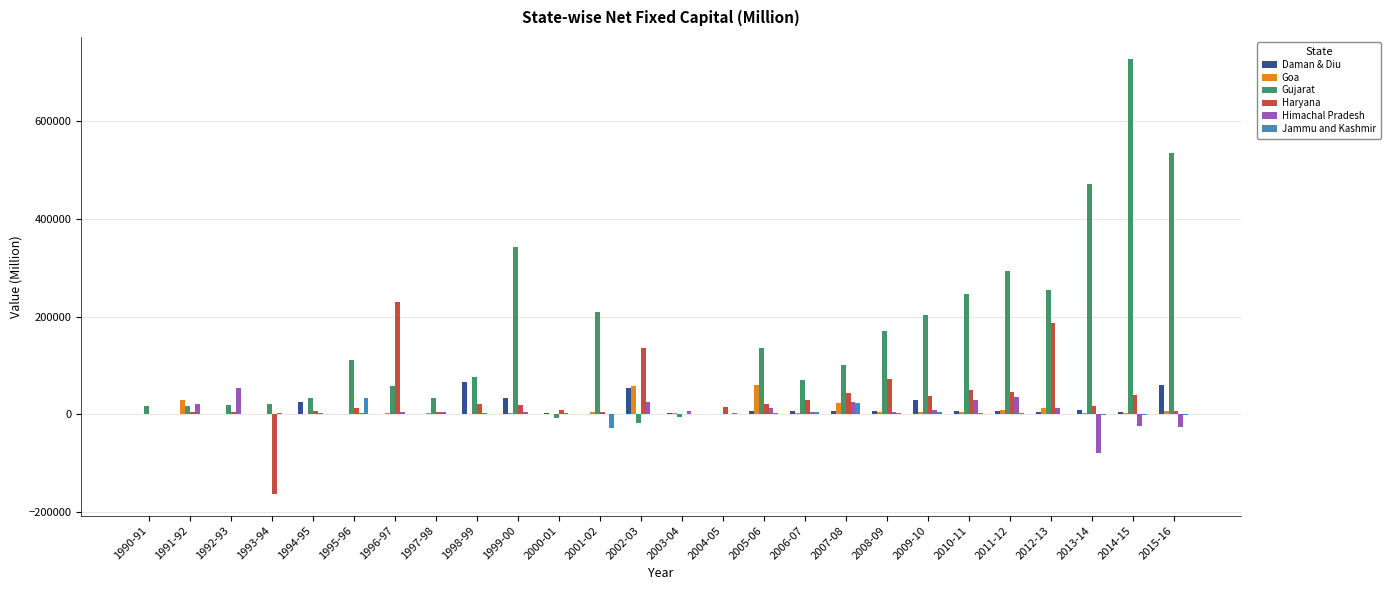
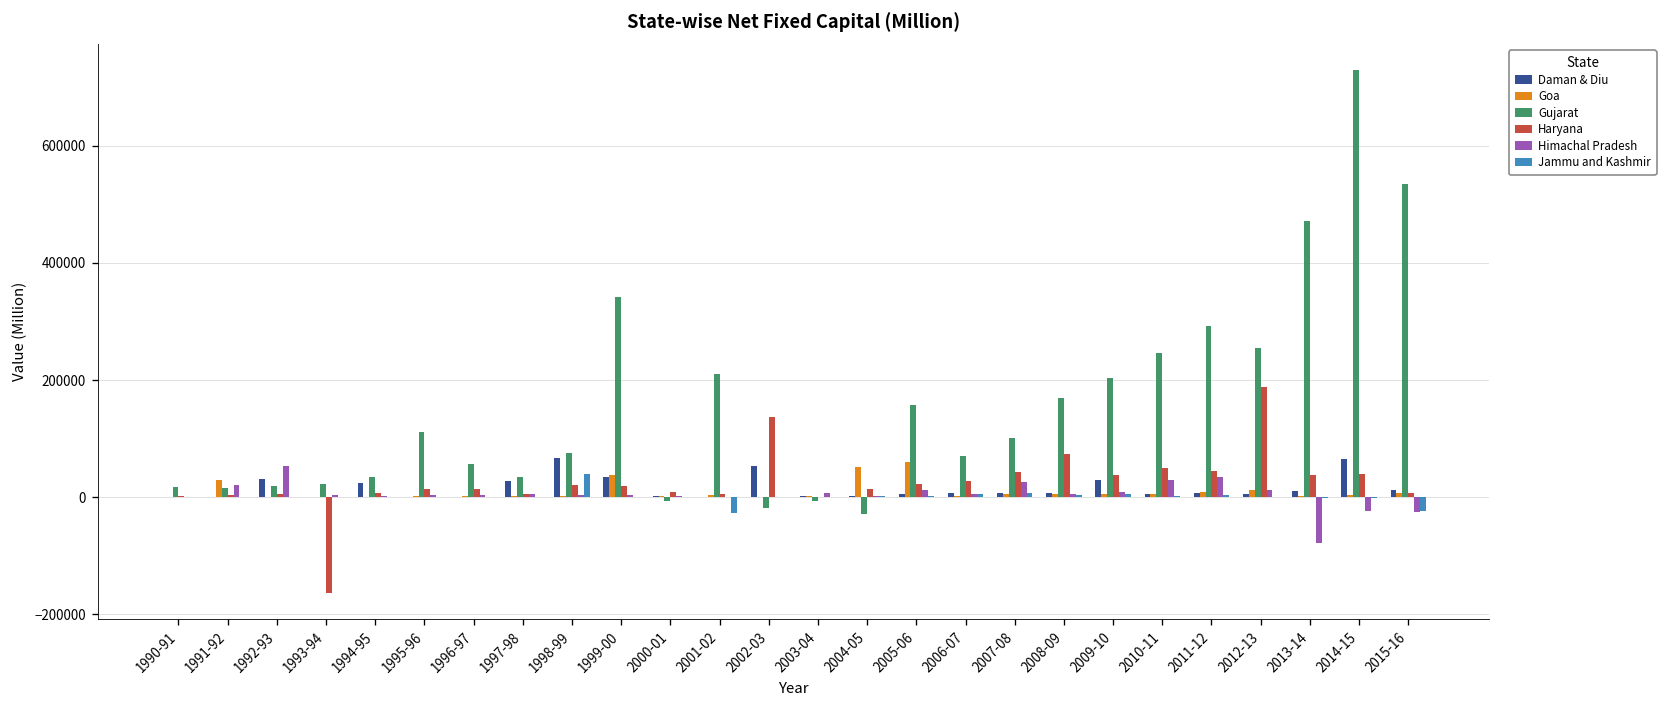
  {
    "Daman & Diu": {
-     "1992-93": 0,
+     "1992-93": 30000,
      "1994-95": 20000,
-     "1997-98": 0,
+     "1997-98": 30000,
      "1998-99": 70000,
      "1999-00": 30000,
      "2002-03": 50000,
      "2005-06": 10000,
      "2006-07": 10000,
      "2007-08": 10000,
      "2008-09": 10000,
      "2009-10": 30000,
      "2010-11": 10000,
      "2011-12": 10000,
      "2013-14": 10000,
-     "2014-15": 10000,
-     "2015-16": 60000
+     "2014-15": 60000,
+     "2015-16": 10000
    },
    "Goa": {
      "1991-92": 30000,
-     "1999-00": 0,
-     "2002-03": 60000,
-     "2004-05": 0,
+     "1999-00": 40000,
+     "2002-03": 0,
+     "2004-05": 50000,
      "2005-06": 60000,
-     "2007-08": 20000,
+     "2007-08": 0,
      "2008-09": 10000,
      "2009-10": 10000,
      "2010-11": 10000,
      "2011-12": 10000,
      "2012-13": 10000,
      "2015-16": 10000
    },
    "Gujarat": {
      "1990-91": 20000,
      "1991-92": 20000,
      "1992-93": 20000,
      "1993-94": 20000,
      "1994-95": 30000,
      "1995-96": 110000,
      "1996-97": 60000,
      "1997-98": 30000,
      "1998-99": 80000,
      "1999-00": 340000,
      "2000-01": -10000,
      "2001-02": 210000,
      "2002-03": -20000,
      "2003-04": -10000,
-     "2004-05": 0,
-     "2005-06": 140000,
+     "2004-05": -30000,
+     "2005-06": 160000,
      "2006-07": 70000,
      "2007-08": 100000,
      "2008-09": 170000,
      "2009-10": 200000,
      "2010-11": 250000,
      "2011-12": 290000,
      "2012-13": 250000,
      "2013-14": 470000,
      "2014-15": 730000,
      "2015-16": 530000
    },
    "Haryana": {
      "1992-93": 10000,
      "1993-94": -160000,
      "1994-95": 10000,
      "1995-96": 10000,
-     "1996-97": 230000,
+     "1996-97": 10000,
      "1998-99": 20000,
      "1999-00": 20000,
      "2000-01": 10000,
      "2002-03": 140000,
      "2004-05": 10000,
      "2005-06": 20000,
      "2006-07": 30000,
      "2007-08": 40000,
      "2008-09": 70000,
      "2009-10": 40000,
      "2010-11": 50000,
      "2011-12": 40000,
      "2012-13": 190000,
-     "2013-14": 20000,
+     "2013-14": 40000,
      "2014-15": 40000,
      "2015-16": 10000
    },
    "Himachal Pradesh": {
      "1991-92": 20000,
      "1992-93": 50000,
      "1997-98": 10000,
-     "2002-03": 30000,
+     "2002-03": 0,
      "2003-04": 10000,
      "2005-06": 10000,
      "2006-07": 10000,
      "2007-08": 30000,
      "2009-10": 10000,
      "2010-11": 30000,
      "2011-12": 30000,
      "2012-13": 10000,
      "2013-14": -80000,
      "2014-15": -20000,
      "2015-16": -30000
    },
    "Jammu and Kashmir": {
-     "1995-96": 30000,
-     "1998-99": 0,
+     "1995-96": 0,
+     "1998-99": 40000,
      "2001-02": -30000,
-     "2007-08": 20000,
+     "2007-08": 10000,
      "2009-10": 10000,
-     "2015-16": 0
+     "2015-16": -20000
    }
  }
